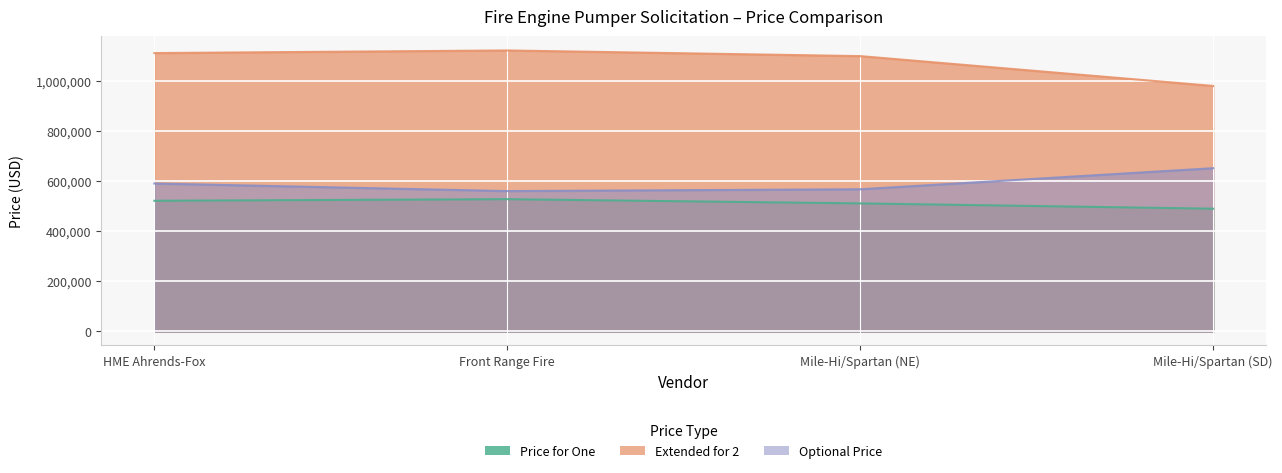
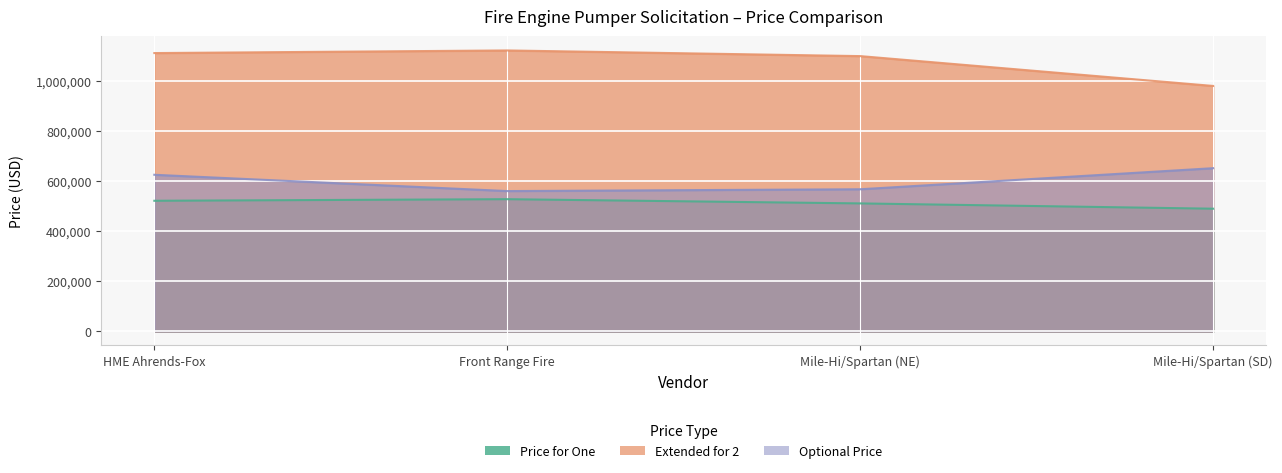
  {
    "Price for One": {
      "HME Ahrends-Fox": "520,000",
      "Front Range Fire": "530,000",
      "Mile-Hi/Spartan (NE)": "510,000",
      "Mile-Hi/Spartan (SD)": "490,000"
    },
    "Extended for 2": {
      "HME Ahrends-Fox": "1,110,000",
      "Front Range Fire": "1,120,000",
      "Mile-Hi/Spartan (NE)": "1,100,000",
      "Mile-Hi/Spartan (SD)": "980,000"
    },
    "Optional Price": {
-     "HME Ahrends-Fox": "590,000",
+     "HME Ahrends-Fox": "630,000",
      "Front Range Fire": "560,000",
      "Mile-Hi/Spartan (NE)": "570,000",
      "Mile-Hi/Spartan (SD)": "650,000"
    }
  }
